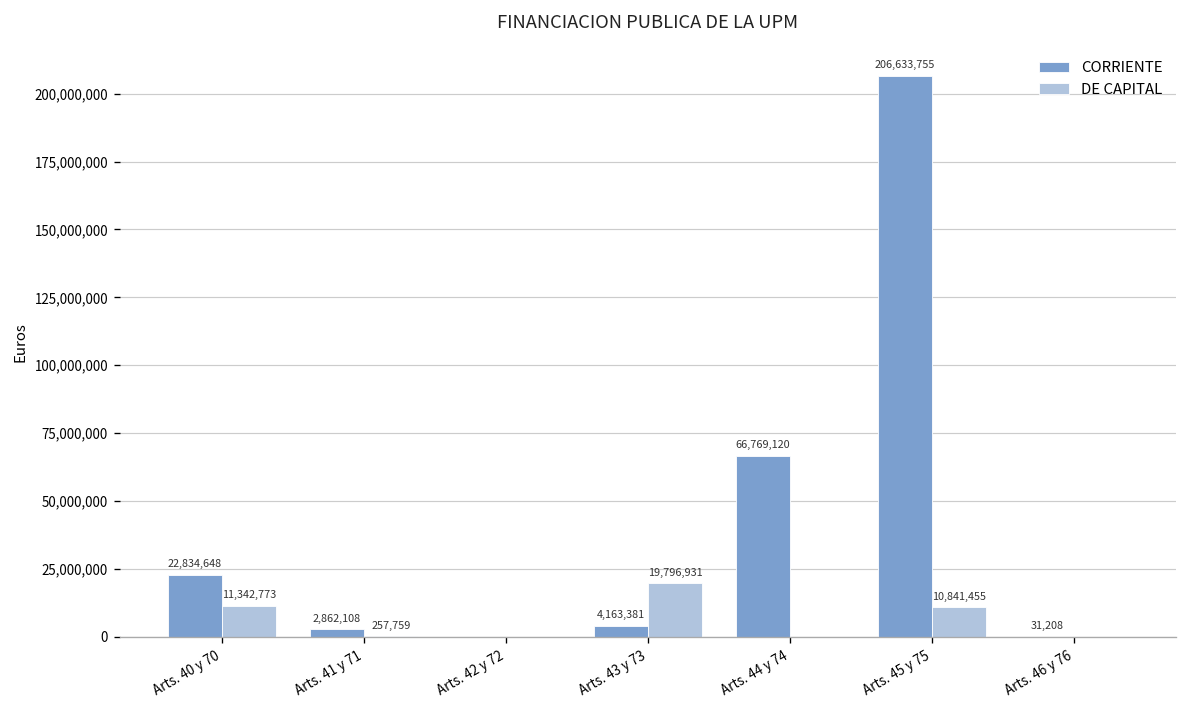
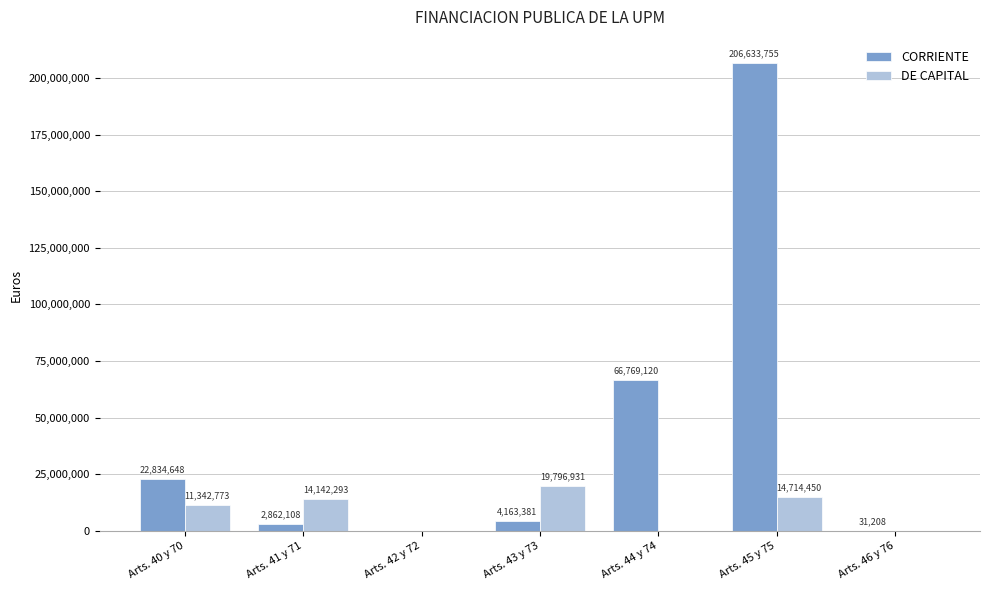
  {
    "CORRIENTE": {
      "Arts. 40 y 70": "22,834,648",
      "Arts. 41 y 71": "2,862,108",
      "Arts. 43 y 73": "4,163,381",
      "Arts. 44 y 74": "66,769,120",
      "Arts. 45 y 75": "206,633,755",
      "Arts. 46 y 76": "31,208"
    },
    "DE CAPITAL": {
      "Arts. 40 y 70": "11,342,773",
-     "Arts. 41 y 71": "257,759",
+     "Arts. 41 y 71": "14,142,293",
      "Arts. 43 y 73": "19,796,931",
-     "Arts. 45 y 75": "10,841,455"
+     "Arts. 45 y 75": "14,714,450"
    }
  }
